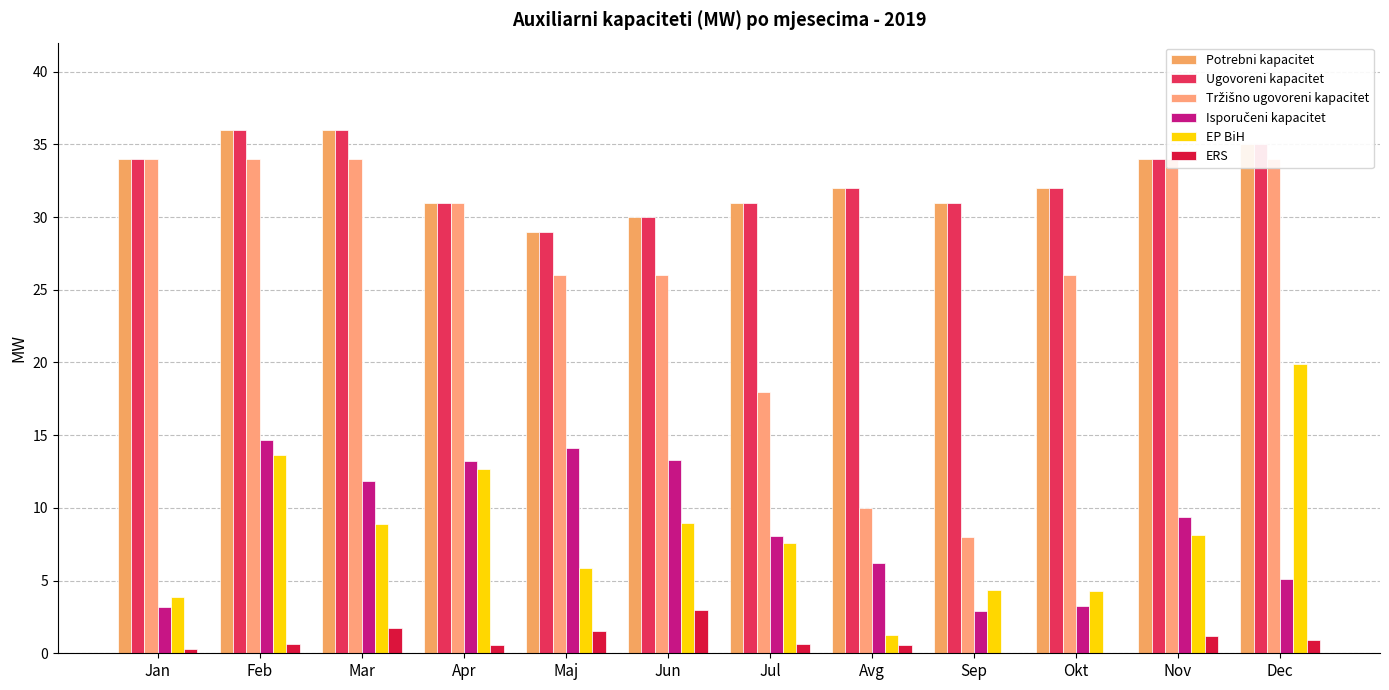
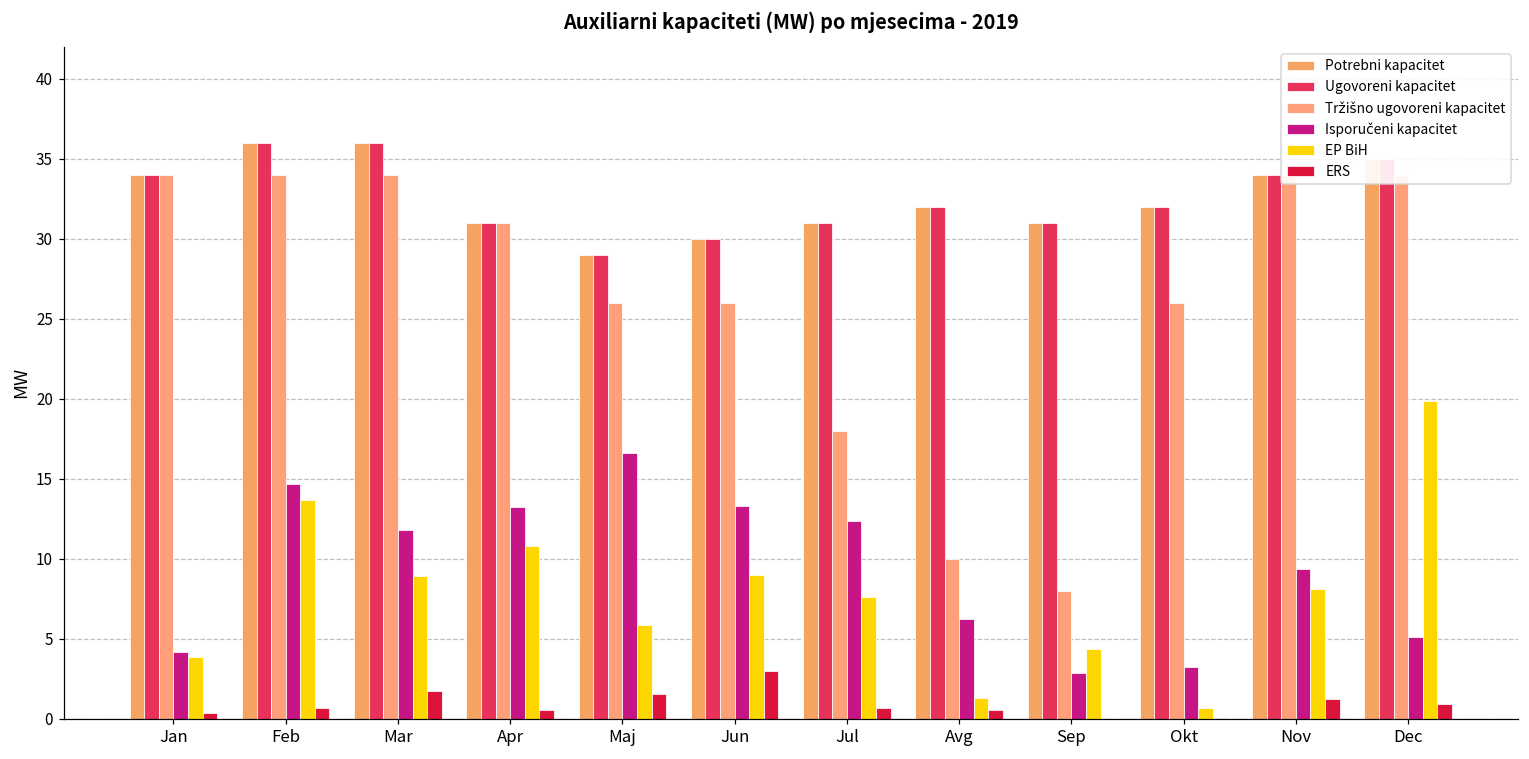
  {
    "Isporučeni kapacitet": {
-     "Jan": 3.2,
+     "Jan": 4.2,
      "Feb": 14.7,
      "Mar": 11.8,
      "Apr": 13.2,
-     "Maj": 14.1,
+     "Maj": 16.6,
      "Jun": 13.3,
-     "Jul": 8.1,
+     "Jul": 12.4,
      "Avg": 6.2,
      "Sep": 2.9,
      "Okt": 3.2,
      "Nov": 9.4,
      "Dec": 5.1
    },
    "EP BiH": {
      "Jan": 3.8,
      "Feb": 13.7,
      "Mar": 8.9,
-     "Apr": 12.7,
+     "Apr": 10.8,
      "Maj": 5.9,
      "Jun": 9.0,
      "Jul": 7.6,
      "Avg": 1.3,
      "Sep": 4.3,
-     "Okt": 4.3,
+     "Okt": 0.7,
      "Nov": 8.1,
      "Dec": 19.9
    }
  }
